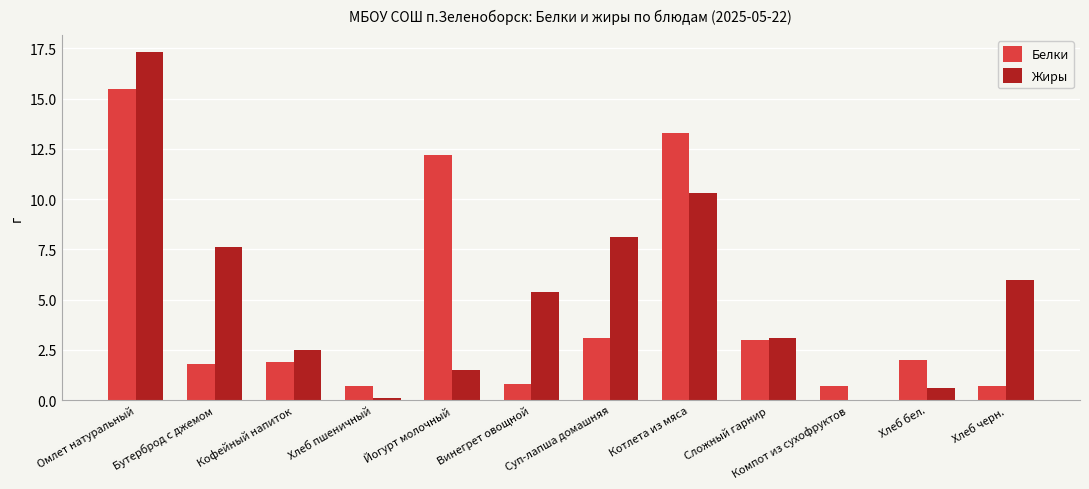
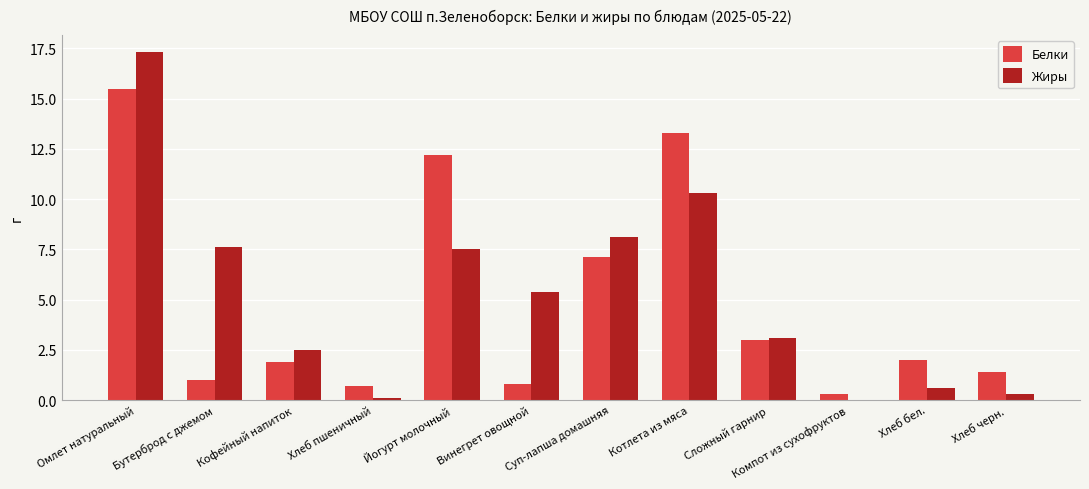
  {
    "Белки": {
      "Омлет натуральный": 15.5,
-     "Бутерброд с джемом": 1.8,
+     "Бутерброд с джемом": 1.0,
      "Кофейный напиток": 1.9,
      "Хлеб пшеничный": 0.7,
      "Йогурт молочный": 12.2,
      "Винегрет овощной": 0.8,
-     "Суп-лапша домашняя": 3.1,
+     "Суп-лапша домашняя": 7.1,
      "Котлета из мяса": 13.3,
      "Сложный гарнир": 3.0,
-     "Компот из сухофруктов": 0.7,
+     "Компот из сухофруктов": 0.3,
      "Хлеб бел.": 2.0,
-     "Хлеб черн.": 0.7
+     "Хлеб черн.": 1.4
    },
    "Жиры": {
      "Омлет натуральный": 17.3,
      "Бутерброд с джемом": 7.6,
      "Кофейный напиток": 2.5,
-     "Йогурт молочный": 1.5,
+     "Йогурт молочный": 7.5,
      "Винегрет овощной": 5.4,
      "Суп-лапша домашняя": 8.1,
      "Котлета из мяса": 10.3,
      "Сложный гарнир": 3.1,
      "Компот из сухофруктов": 0.0,
      "Хлеб бел.": 0.6,
-     "Хлеб черн.": 6.0
+     "Хлеб черн.": 0.3
    }
  }
